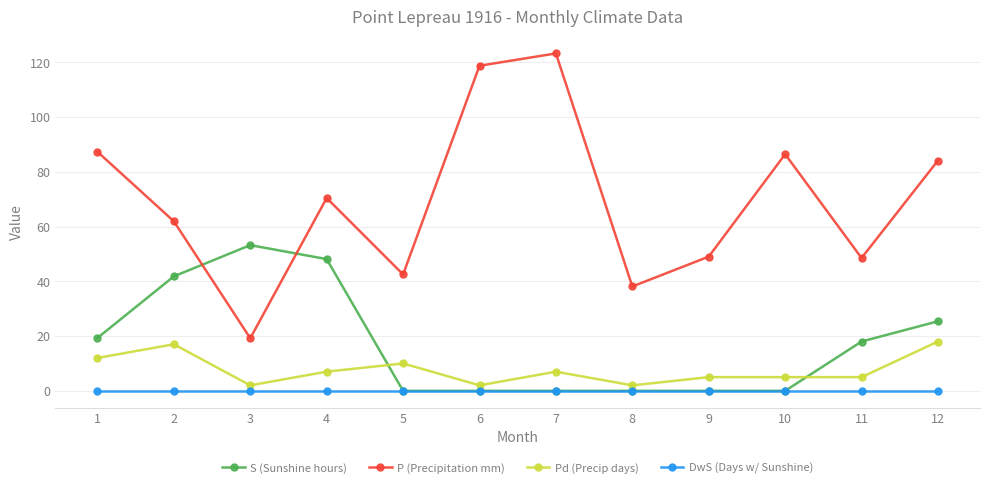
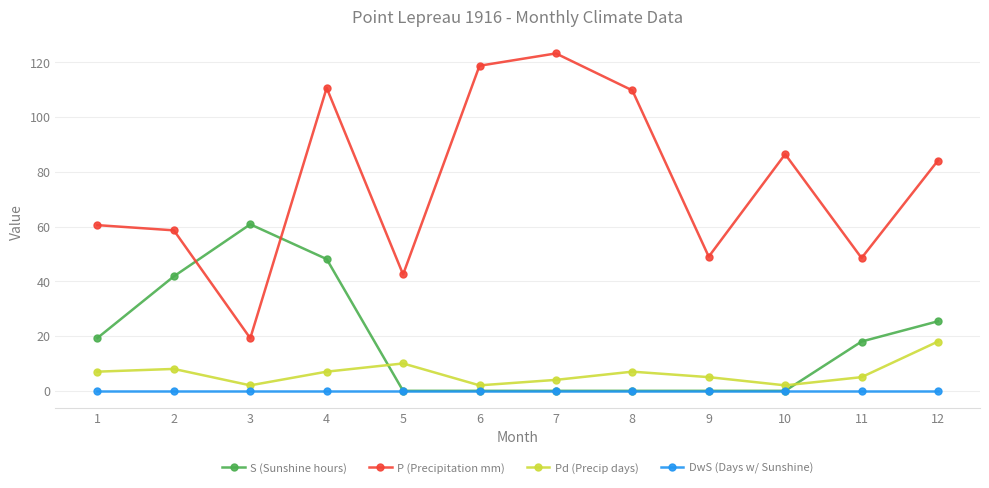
  {
    "S (Sunshine hours)": {
      "1": 19,
      "2": 42,
-     "3": 53,
+     "3": 61,
      "4": 48,
      "11": 18,
      "12": 25
    },
    "P (Precipitation mm)": {
-     "1": 87,
-     "2": 62,
+     "1": 61,
+     "2": 59,
      "3": 19,
-     "4": 70,
+     "4": 111,
      "5": 43,
      "6": 119,
      "7": 123,
-     "8": 38,
+     "8": 110,
      "9": 49,
      "10": 86,
      "11": 49,
      "12": 84
    },
    "Pd (Precip days)": {
-     "1": 12,
-     "2": 17,
+     "1": 7,
+     "2": 8,
      "3": 2,
      "4": 7,
      "5": 10,
      "6": 2,
-     "7": 7,
-     "8": 2,
+     "7": 4,
+     "8": 7,
      "9": 5,
-     "10": 5,
+     "10": 2,
      "11": 5,
      "12": 18
    },
    "DwS (Days w/ Sunshine)": {
      "1": 0,
      "2": 0,
      "3": 0,
      "4": 0,
      "11": 0,
      "12": 0
    }
  }
